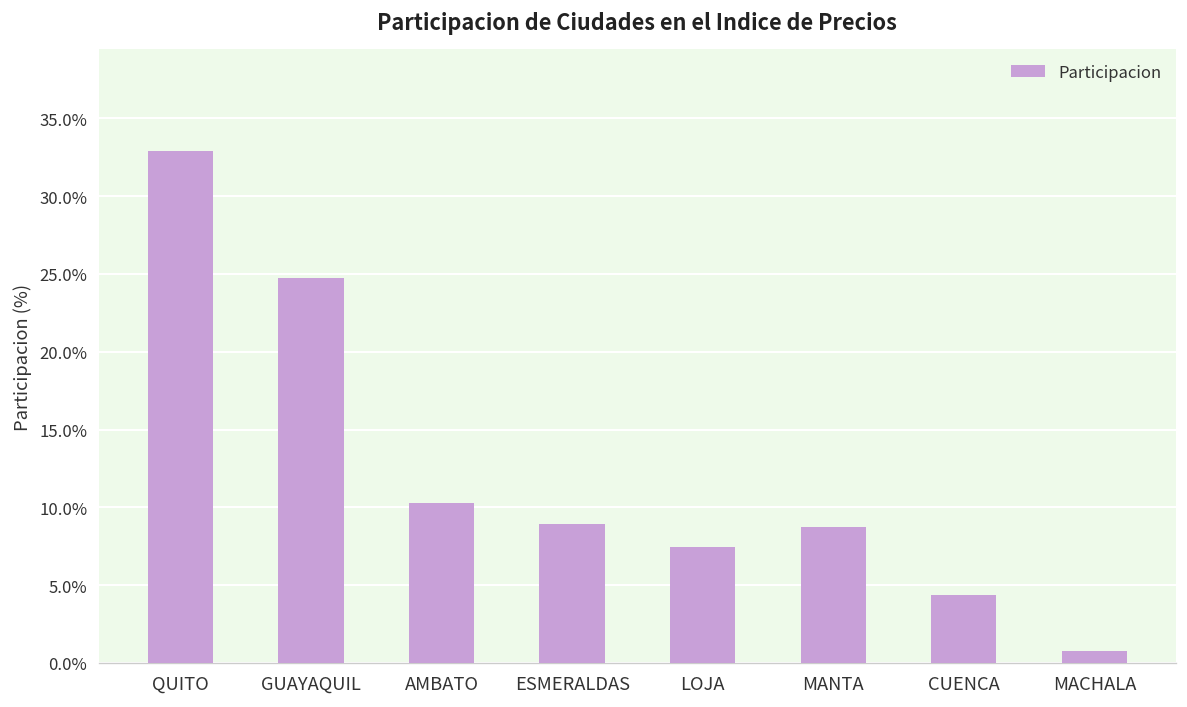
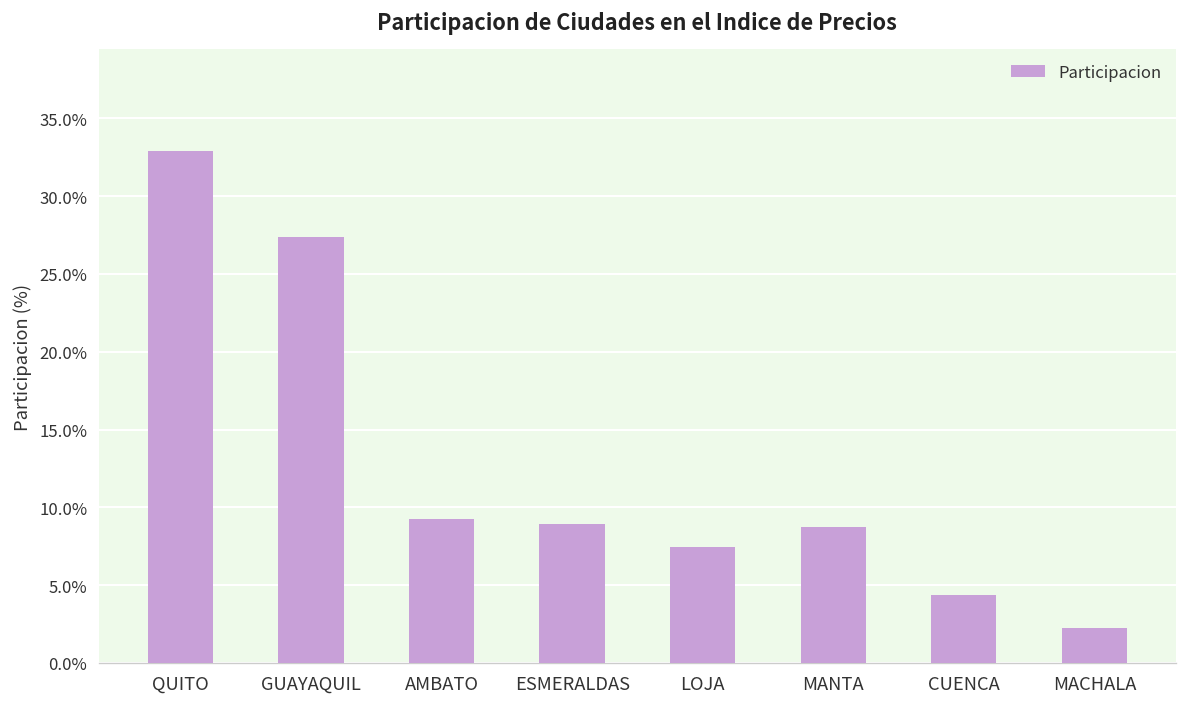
  {
    "QUITO": "32.9%",
-   "GUAYAQUIL": "24.8%",
-   "AMBATO": "10.3%",
+   "GUAYAQUIL": "27.4%",
+   "AMBATO": "9.2%",
    "ESMERALDAS": "8.9%",
    "LOJA": "7.4%",
    "MANTA": "8.7%",
    "CUENCA": "4.4%",
-   "MACHALA": "0.8%"
+   "MACHALA": "2.3%"
  }
